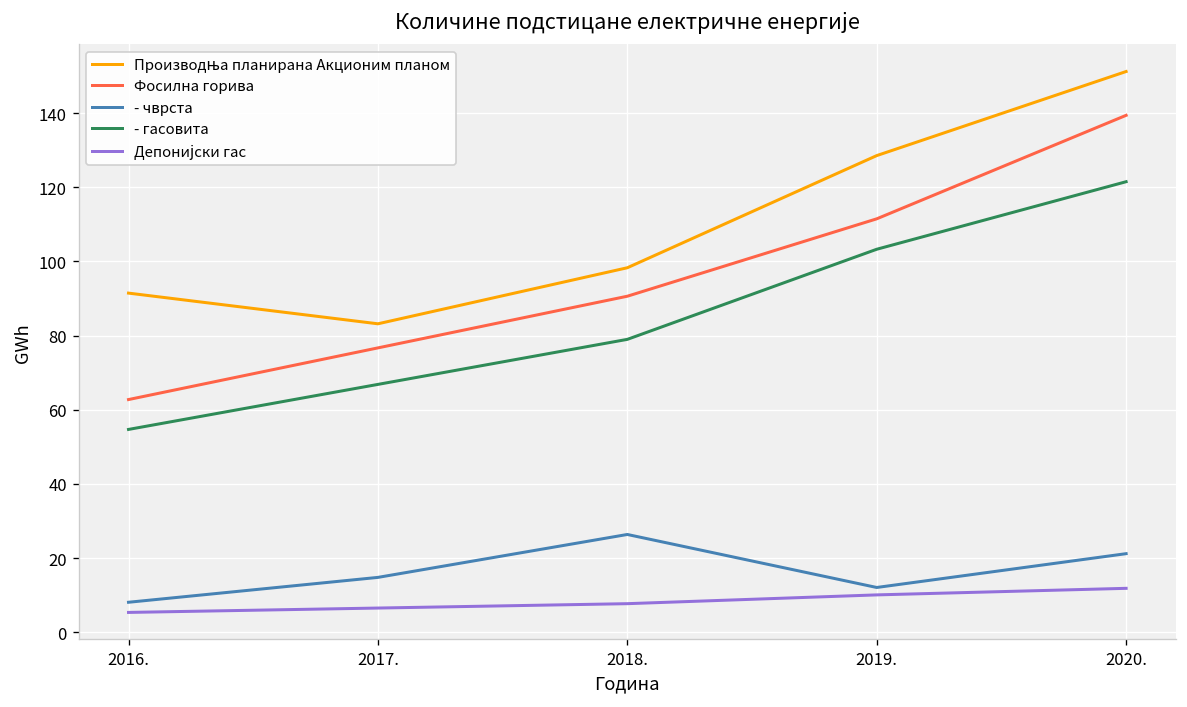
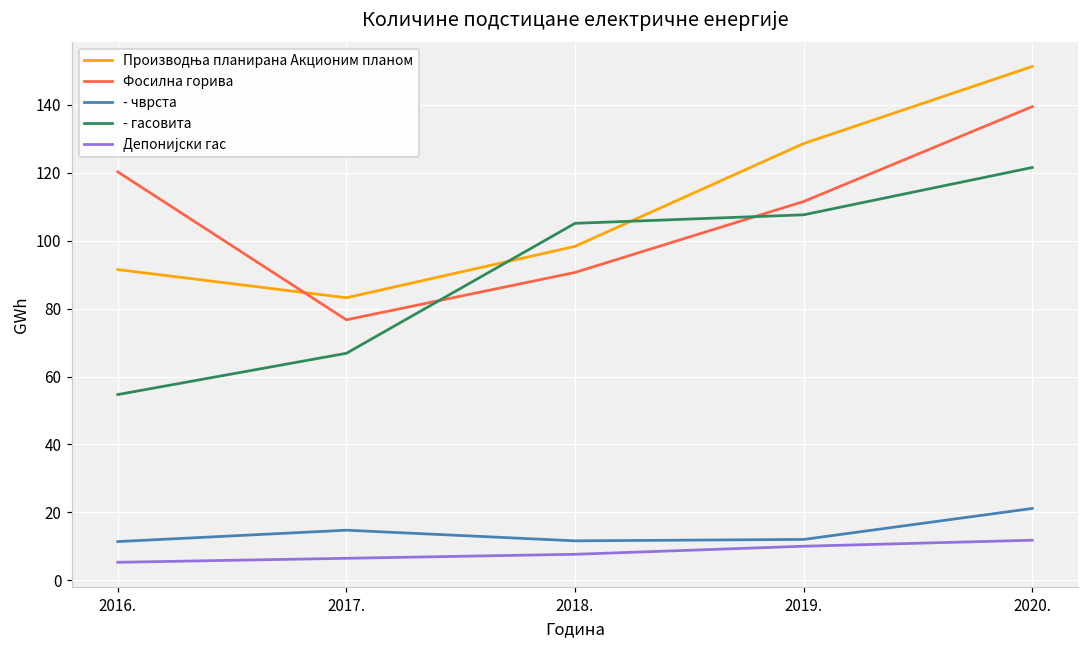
  {
    "Производња планирана Акционим планом": {
      "2016.": 91,
      "2017.": 83,
      "2018.": 98,
      "2019.": 129,
      "2020.": 151
    },
    "Фосилна горива": {
-     "2016.": 63,
+     "2016.": 120,
      "2017.": 77,
      "2018.": 91,
      "2019.": 112,
      "2020.": 139
    },
    "- чврста": {
-     "2016.": 8,
+     "2016.": 11,
      "2017.": 15,
-     "2018.": 26,
+     "2018.": 12,
      "2019.": 12,
      "2020.": 21
    },
    "- гасовита": {
      "2016.": 55,
      "2017.": 67,
-     "2018.": 79,
-     "2019.": 103,
+     "2018.": 105,
+     "2019.": 108,
      "2020.": 122
    },
    "Депонијски гас": {
      "2016.": 5,
      "2017.": 7,
      "2018.": 8,
      "2019.": 10,
      "2020.": 12
    }
  }
